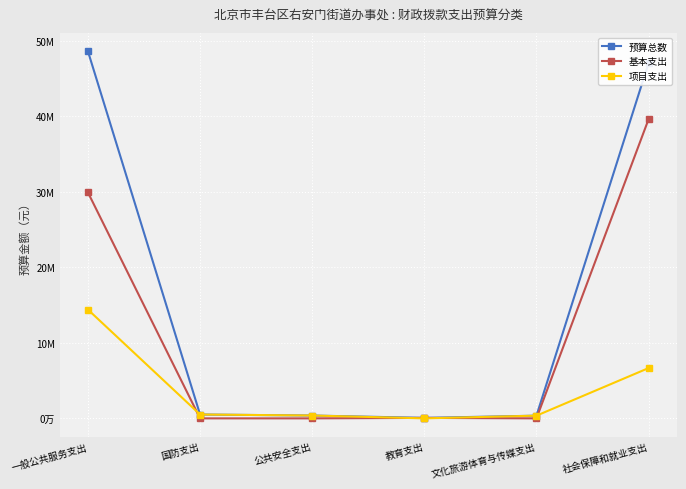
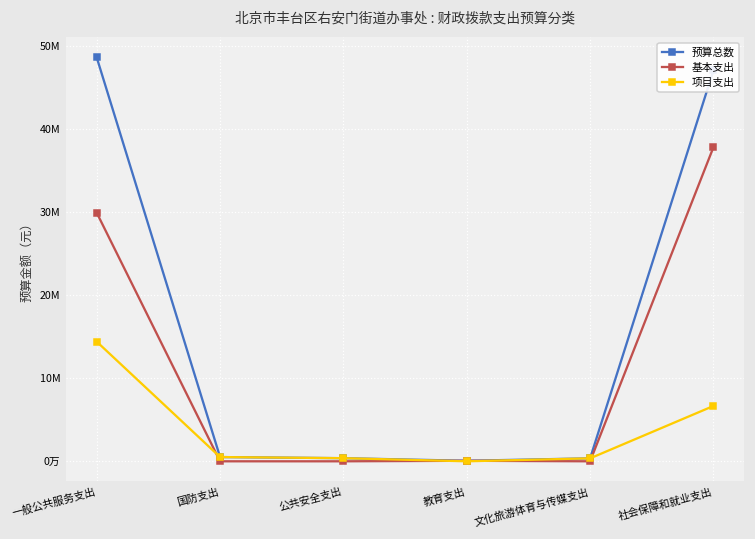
  {
    "预算总数": {
      "一般公共服务支出": 49000000
    },
    "基本支出": {
      "一般公共服务支出": 30000000,
      "国防支出": 0,
      "公共安全支出": 0,
      "文化旅游体育与传媒支出": 0,
-     "社会保障和就业支出": 40000000
+     "社会保障和就业支出": 38000000
    },
    "项目支出": {
      "一般公共服务支出": 14000000,
      "社会保障和就业支出": 7000000
    }
  }
